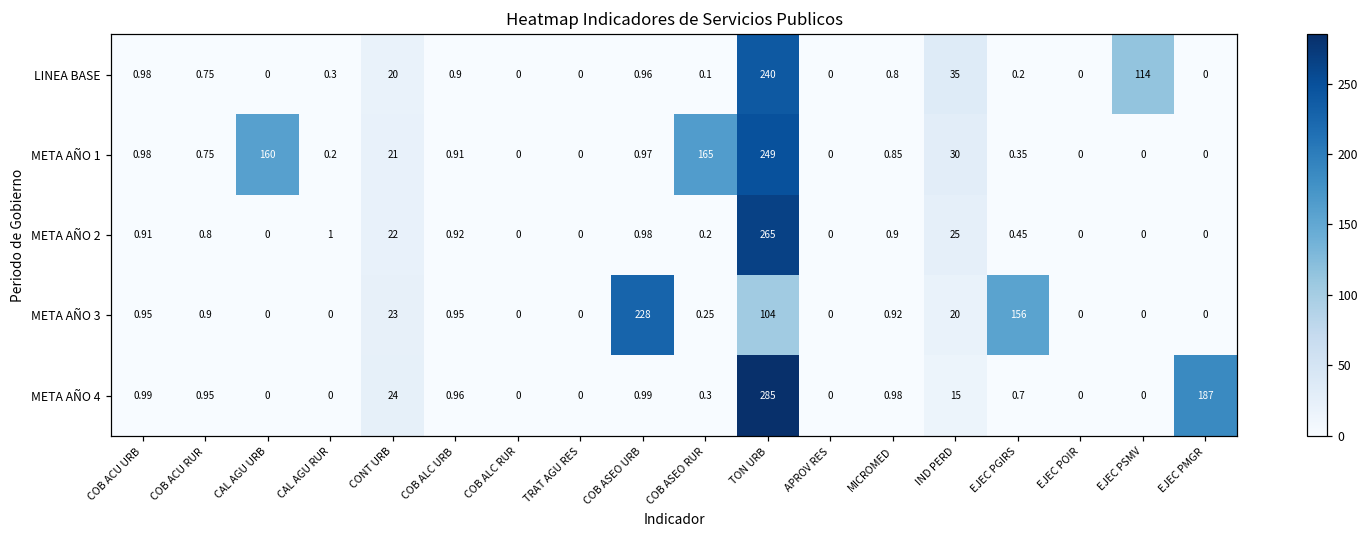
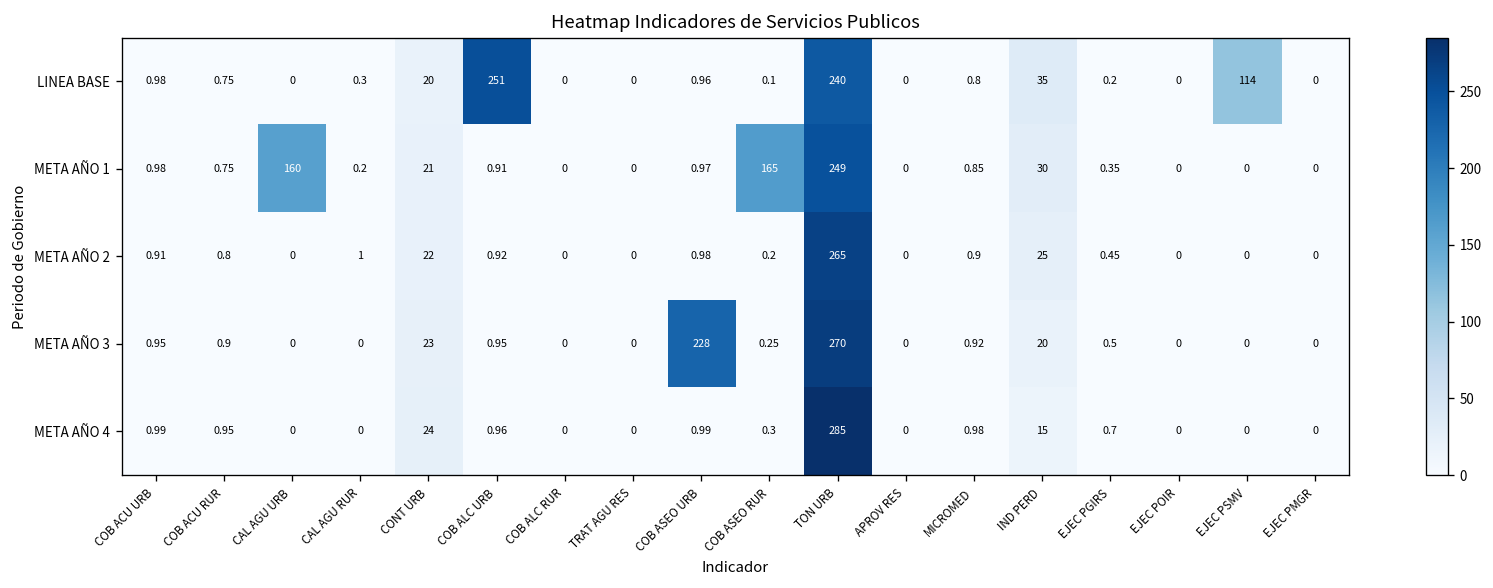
  {
    "LINEA BASE": {
      "COB ACU URB": 0.98,
      "COB ACU RUR": 0.75,
      "CAL AGU URB": 0,
      "CAL AGU RUR": 0.3,
      "CONT URB": 20,
-     "COB ALC URB": 0.9,
+     "COB ALC URB": 251,
      "COB ALC RUR": 0,
      "TRAT AGU RES": 0,
      "COB ASEO URB": 0.96,
      "COB ASEO RUR": 0.1,
      "TON URB": 240,
      "APROV RES": 0,
      "MICROMED": 0.8,
      "IND PERD": 35,
      "EJEC PGIRS": 0.2,
      "EJEC POIR": 0,
      "EJEC PSMV": 114,
      "EJEC PMGR": 0
    },
    "META AÑO 1": {
      "COB ACU URB": 0.98,
      "COB ACU RUR": 0.75,
      "CAL AGU URB": 160,
      "CAL AGU RUR": 0.2,
      "CONT URB": 21,
      "COB ALC URB": 0.91,
      "COB ALC RUR": 0,
      "TRAT AGU RES": 0,
      "COB ASEO URB": 0.97,
      "COB ASEO RUR": 165,
      "TON URB": 249,
      "APROV RES": 0,
      "MICROMED": 0.85,
      "IND PERD": 30,
      "EJEC PGIRS": 0.35,
      "EJEC POIR": 0,
      "EJEC PSMV": 0,
      "EJEC PMGR": 0
    },
    "META AÑO 2": {
      "COB ACU URB": 0.91,
      "COB ACU RUR": 0.8,
      "CAL AGU URB": 0,
      "CAL AGU RUR": 1,
      "CONT URB": 22,
      "COB ALC URB": 0.92,
      "COB ALC RUR": 0,
      "TRAT AGU RES": 0,
      "COB ASEO URB": 0.98,
      "COB ASEO RUR": 0.2,
      "TON URB": 265,
      "APROV RES": 0,
      "MICROMED": 0.9,
      "IND PERD": 25,
      "EJEC PGIRS": 0.45,
      "EJEC POIR": 0,
      "EJEC PSMV": 0,
      "EJEC PMGR": 0
    },
    "META AÑO 3": {
      "COB ACU URB": 0.95,
      "COB ACU RUR": 0.9,
      "CAL AGU URB": 0,
      "CAL AGU RUR": 0,
      "CONT URB": 23,
      "COB ALC URB": 0.95,
      "COB ALC RUR": 0,
      "TRAT AGU RES": 0,
      "COB ASEO URB": 228,
      "COB ASEO RUR": 0.25,
-     "TON URB": 104,
+     "TON URB": 270,
      "APROV RES": 0,
      "MICROMED": 0.92,
      "IND PERD": 20,
-     "EJEC PGIRS": 156,
+     "EJEC PGIRS": 0.5,
      "EJEC POIR": 0,
      "EJEC PSMV": 0,
      "EJEC PMGR": 0
    },
    "META AÑO 4": {
      "COB ACU URB": 0.99,
      "COB ACU RUR": 0.95,
      "CAL AGU URB": 0,
      "CAL AGU RUR": 0,
      "CONT URB": 24,
      "COB ALC URB": 0.96,
      "COB ALC RUR": 0,
      "TRAT AGU RES": 0,
      "COB ASEO URB": 0.99,
      "COB ASEO RUR": 0.3,
      "TON URB": 285,
      "APROV RES": 0,
      "MICROMED": 0.98,
      "IND PERD": 15,
      "EJEC PGIRS": 0.7,
      "EJEC POIR": 0,
      "EJEC PSMV": 0,
-     "EJEC PMGR": 187
+     "EJEC PMGR": 0
    }
  }
